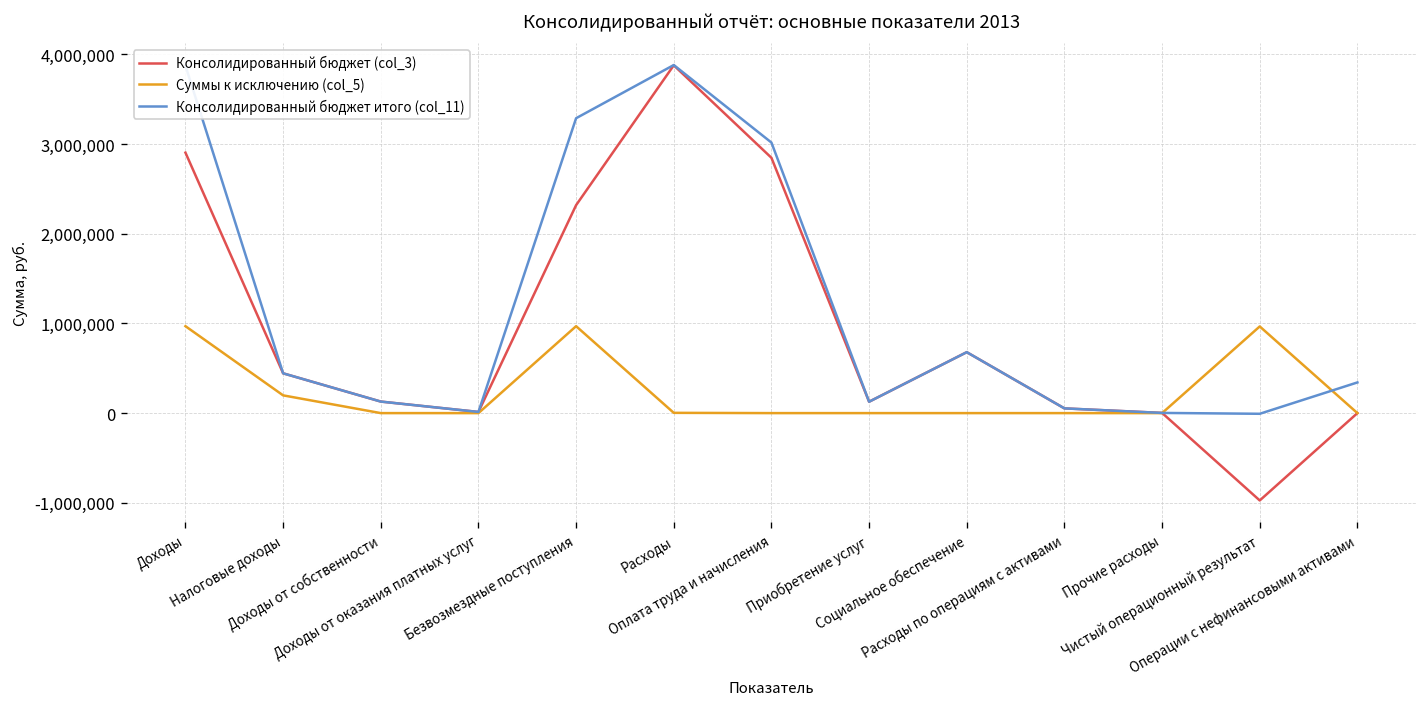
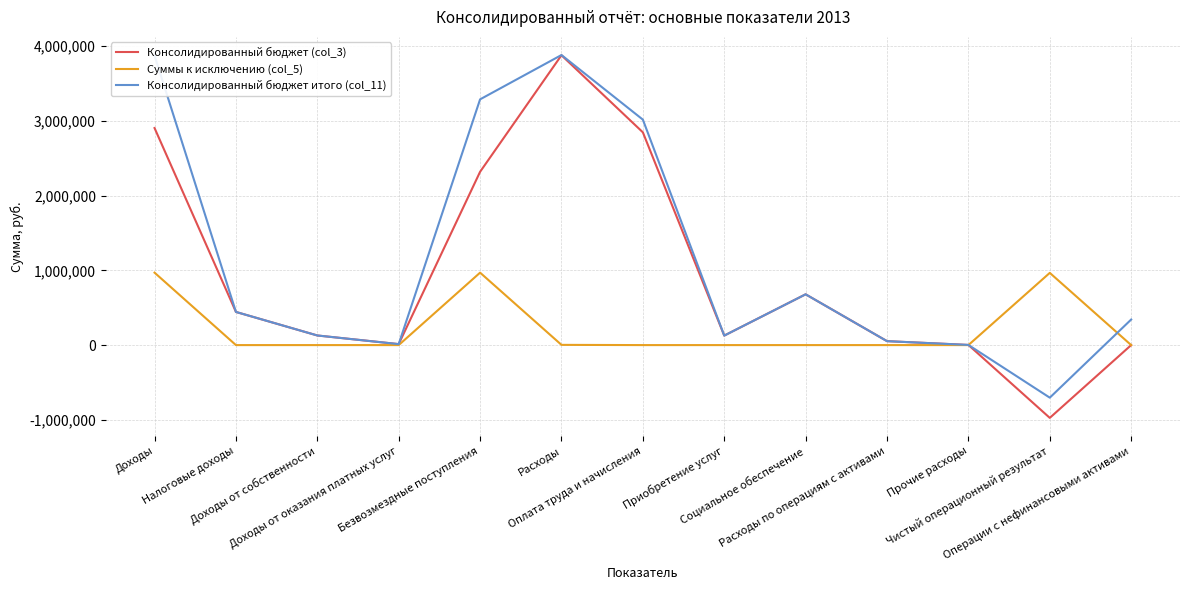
  {
    "Консолидированный бюджет (col_3)": {
      "Доходы": "2,900,000",
      "Безвозмездные поступления": "2,300,000",
      "Оплата труда и начисления": "2,800,000",
      "Чистый операционный результат": "-1,000,000"
    },
    "Суммы к исключению (col_5)": {
      "Доходы": "1,000,000",
-     "Налоговые доходы": "200,000",
+     "Налоговые доходы": "0",
      "Доходы от собственности": "0",
      "Безвозмездные поступления": "1,000,000",
      "Расходы": "0",
      "Оплата труда и начисления": "0",
      "Приобретение услуг": "0",
      "Социальное обеспечение": "0",
      "Расходы по операциям с активами": "0",
      "Чистый операционный результат": "1,000,000"
    },
    "Консолидированный бюджет итого (col_11)": {
      "Безвозмездные поступления": "3,300,000",
      "Оплата труда и начисления": "3,000,000",
-     "Чистый операционный результат": "0",
+     "Чистый операционный результат": "-700,000",
      "Операции с нефинансовыми активами": "300,000"
    }
  }
